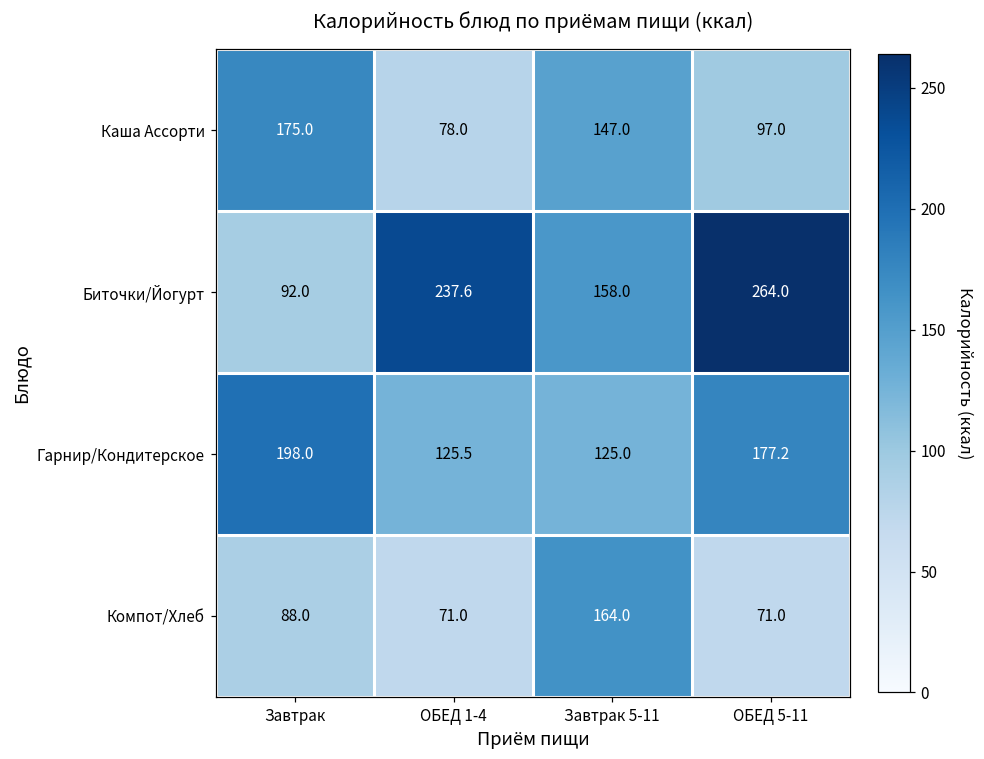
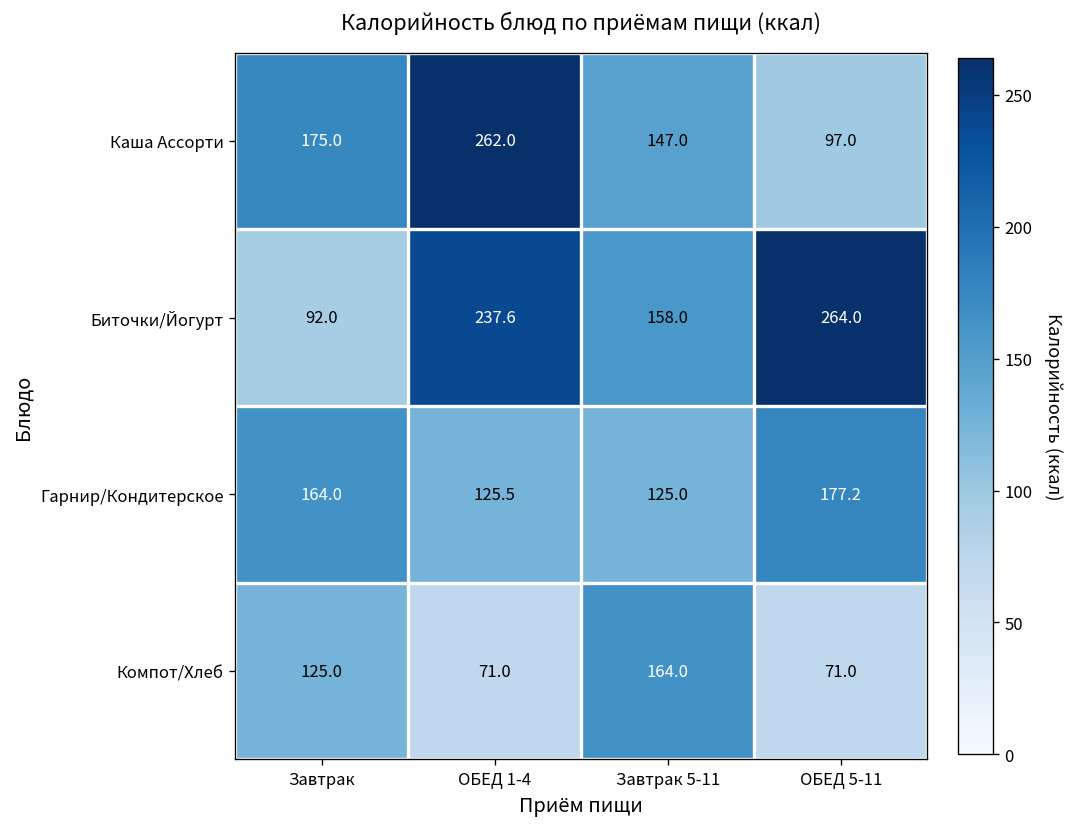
  {
    "Каша Ассорти": {
      "Завтрак": 175.0,
-     "ОБЕД 1-4": 78.0,
+     "ОБЕД 1-4": 262.0,
      "Завтрак 5-11": 147.0,
      "ОБЕД 5-11": 97.0
    },
    "Биточки/Йогурт": {
      "Завтрак": 92.0,
      "ОБЕД 1-4": 237.6,
      "Завтрак 5-11": 158.0,
      "ОБЕД 5-11": 264.0
    },
    "Гарнир/Кондитерское": {
-     "Завтрак": 198.0,
+     "Завтрак": 164.0,
      "ОБЕД 1-4": 125.5,
      "Завтрак 5-11": 125.0,
      "ОБЕД 5-11": 177.2
    },
    "Компот/Хлеб": {
-     "Завтрак": 88.0,
+     "Завтрак": 125.0,
      "ОБЕД 1-4": 71.0,
      "Завтрак 5-11": 164.0,
      "ОБЕД 5-11": 71.0
    }
  }
